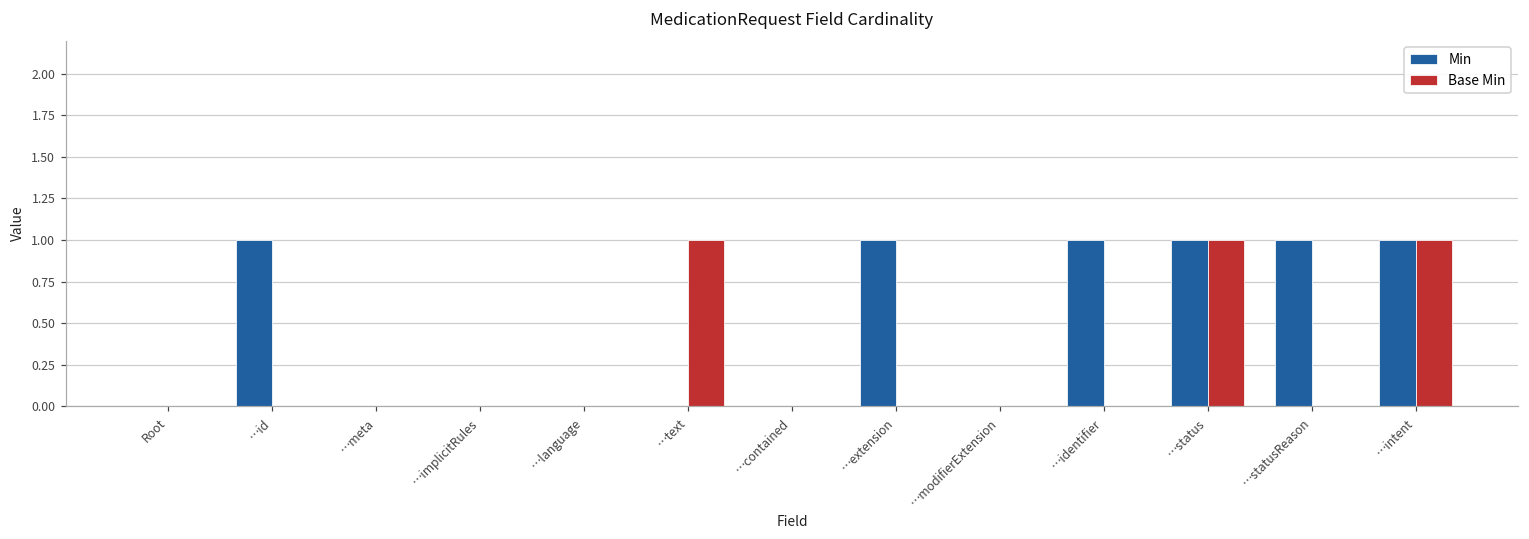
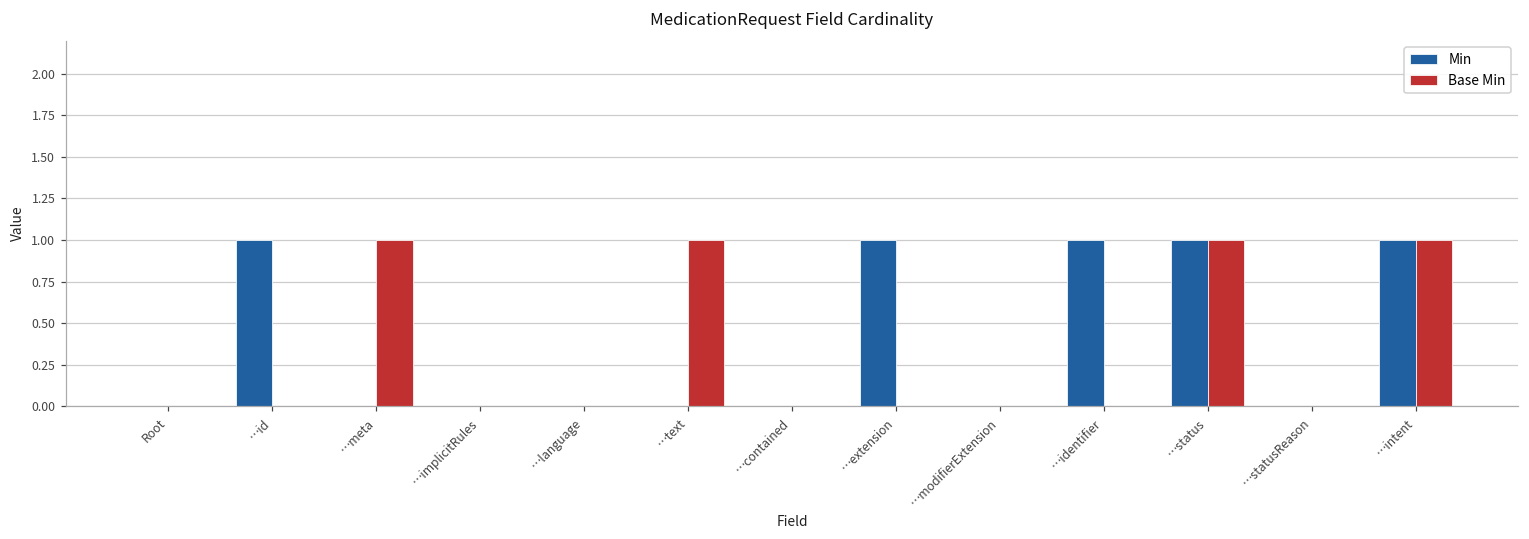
  {
    "Min": {
      "Root": 0,
      "…id": 1,
      "…meta": 0,
      "…implicitRules": 0,
      "…language": 0,
      "…text": 0,
      "…contained": 0,
      "…extension": 1,
      "…modifierExtension": 0,
      "…identifier": 1,
      "…status": 1,
-     "…statusReason": 1,
+     "…statusReason": 0,
      "…intent": 1
    },
    "Base Min": {
      "Root": 0,
      "…id": 0,
-     "…meta": 0,
+     "…meta": 1,
      "…implicitRules": 0,
      "…language": 0,
      "…text": 1,
      "…contained": 0,
      "…extension": 0,
      "…modifierExtension": 0,
      "…identifier": 0,
      "…status": 1,
      "…statusReason": 0,
      "…intent": 1
    }
  }
